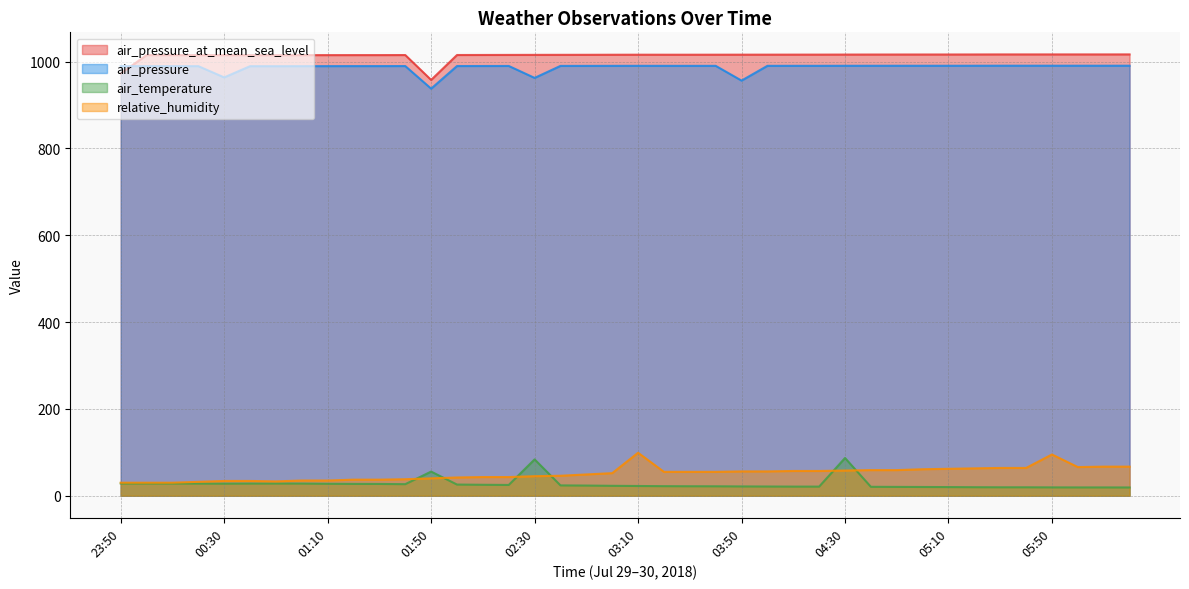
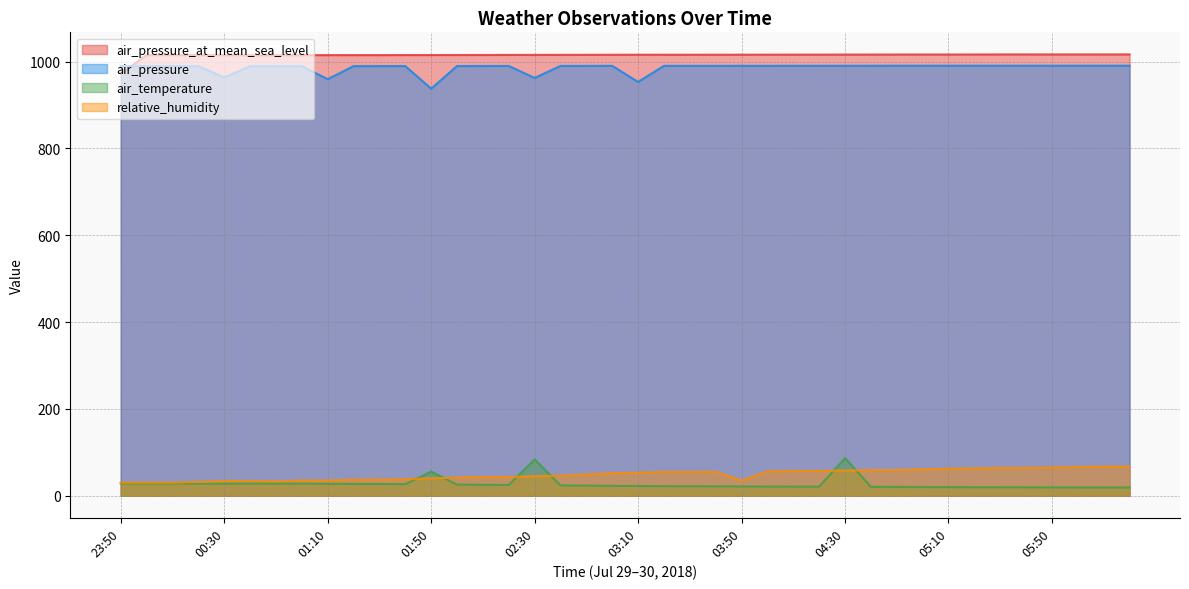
  {
    "air_pressure_at_mean_sea_level": {
      "01:10": 1020,
-     "01:50": 960,
+     "01:50": 1020,
      "02:30": 1020,
      "03:10": 1020,
      "03:50": 1020,
      "04:30": 1020,
      "05:10": 1020,
      "05:50": 1020
    },
    "air_pressure": {
-     "01:10": 990,
+     "01:10": 960,
      "01:50": 940,
      "02:30": 960,
-     "03:10": 990,
-     "03:50": 960,
+     "03:10": 950,
+     "03:50": 990,
      "04:30": 990,
      "05:10": 990,
      "05:50": 990
    },
    "air_temperature": {
      "00:30": 30,
      "01:10": 30,
      "01:50": 60,
      "02:30": 80,
      "03:10": 20,
      "03:50": 20,
      "04:30": 90,
      "05:10": 20,
      "05:50": 20
    },
    "relative_humidity": {
      "00:30": 30,
      "01:10": 40,
      "01:50": 40,
      "02:30": 50,
-     "03:10": 100,
-     "03:50": 60,
+     "03:10": 50,
+     "03:50": 40,
      "04:30": 60,
      "05:10": 60,
-     "05:50": 100
+     "05:50": 70
    }
  }
